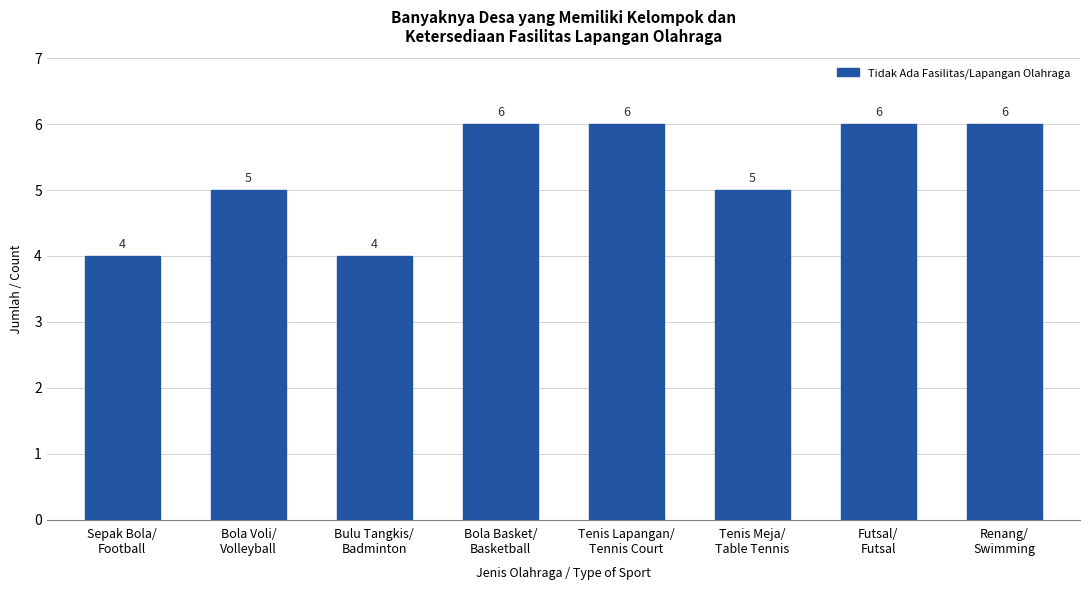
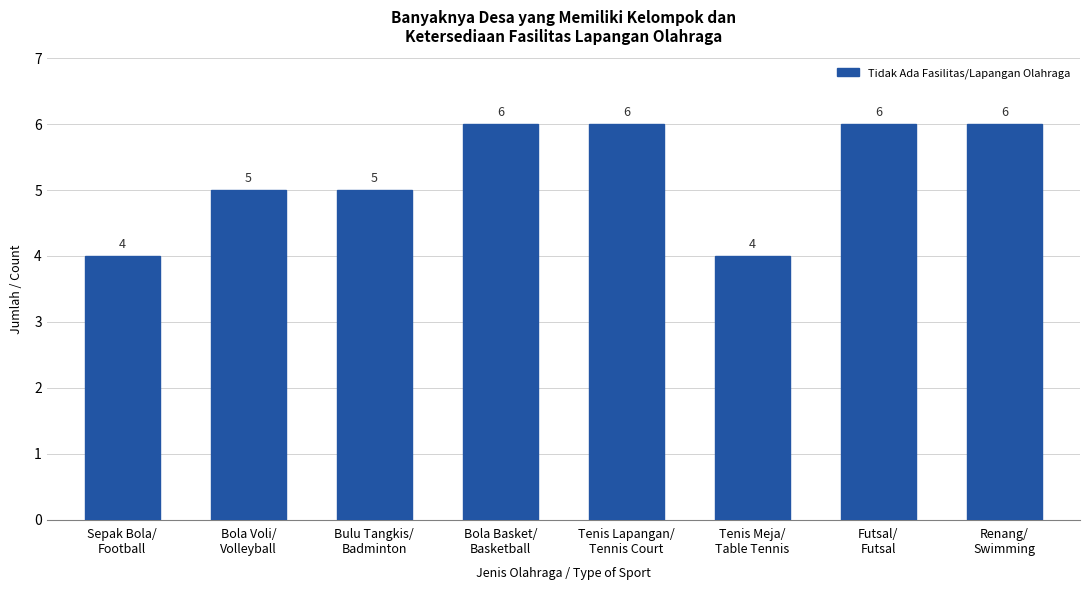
  {
    "Sepak Bola/ Football": 4,
    "Bola Voli/ Volleyball": 5,
-   "Bulu Tangkis/ Badminton": 4,
+   "Bulu Tangkis/ Badminton": 5,
    "Bola Basket/ Basketball": 6,
    "Tenis Lapangan/ Tennis Court": 6,
-   "Tenis Meja/ Table Tennis": 5,
+   "Tenis Meja/ Table Tennis": 4,
    "Futsal/ Futsal": 6,
    "Renang/ Swimming": 6
  }
